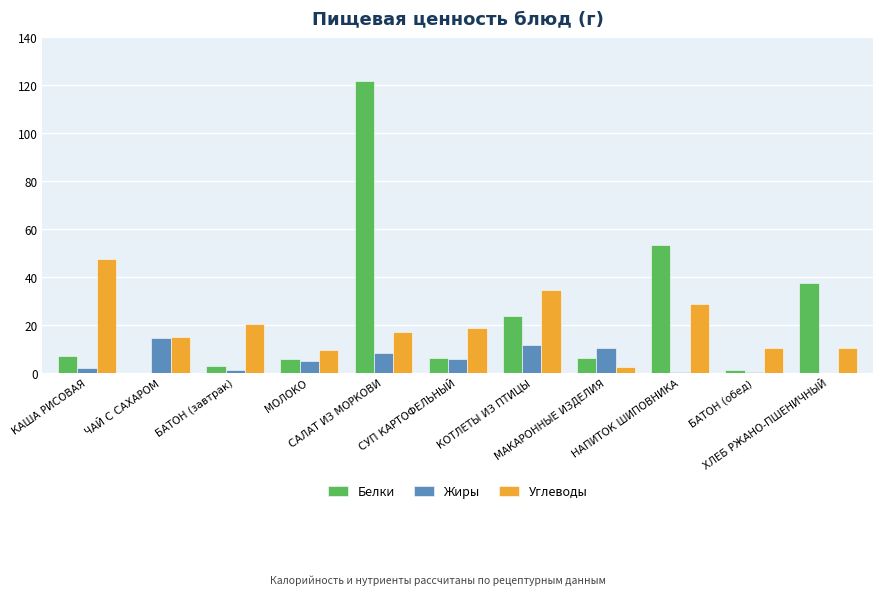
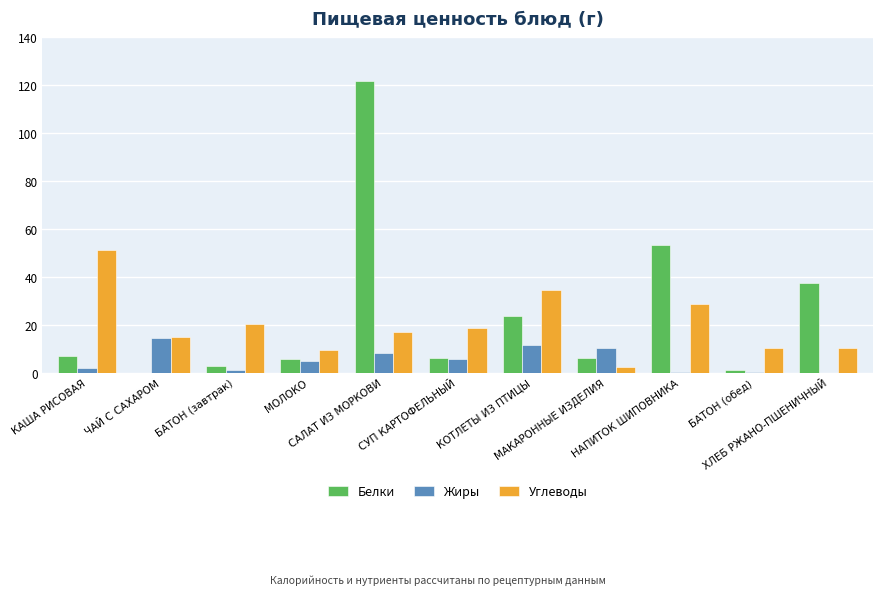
  {
    "Белки": {
      "КАША РИСОВАЯ": 7,
      "БАТОН (завтрак)": 3,
      "МОЛОКО": 6,
      "САЛАТ ИЗ МОРКОВИ": 122,
      "СУП КАРТОФЕЛЬНЫЙ": 6,
      "КОТЛЕТЫ ИЗ ПТИЦЫ": 24,
      "МАКАРОННЫЕ ИЗДЕЛИЯ": 7,
      "НАПИТОК ШИПОВНИКА": 53,
      "БАТОН (обед)": 2,
      "ХЛЕБ РЖАНО-ПШЕНИЧНЫЙ": 38
    },
    "Жиры": {
      "КАША РИСОВАЯ": 2,
      "ЧАЙ С САХАРОМ": 15,
      "БАТОН (завтрак)": 1,
      "МОЛОКО": 5,
      "САЛАТ ИЗ МОРКОВИ": 8,
      "СУП КАРТОФЕЛЬНЫЙ": 6,
      "КОТЛЕТЫ ИЗ ПТИЦЫ": 12,
      "МАКАРОННЫЕ ИЗДЕЛИЯ": 11
    },
    "Углеводы": {
-     "КАША РИСОВАЯ": 47,
+     "КАША РИСОВАЯ": 52,
      "ЧАЙ С САХАРОМ": 15,
      "БАТОН (завтрак)": 21,
      "МОЛОКО": 10,
      "САЛАТ ИЗ МОРКОВИ": 17,
      "СУП КАРТОФЕЛЬНЫЙ": 19,
      "КОТЛЕТЫ ИЗ ПТИЦЫ": 35,
      "МАКАРОННЫЕ ИЗДЕЛИЯ": 2,
      "НАПИТОК ШИПОВНИКА": 29,
      "БАТОН (обед)": 10,
      "ХЛЕБ РЖАНО-ПШЕНИЧНЫЙ": 11
    }
  }
